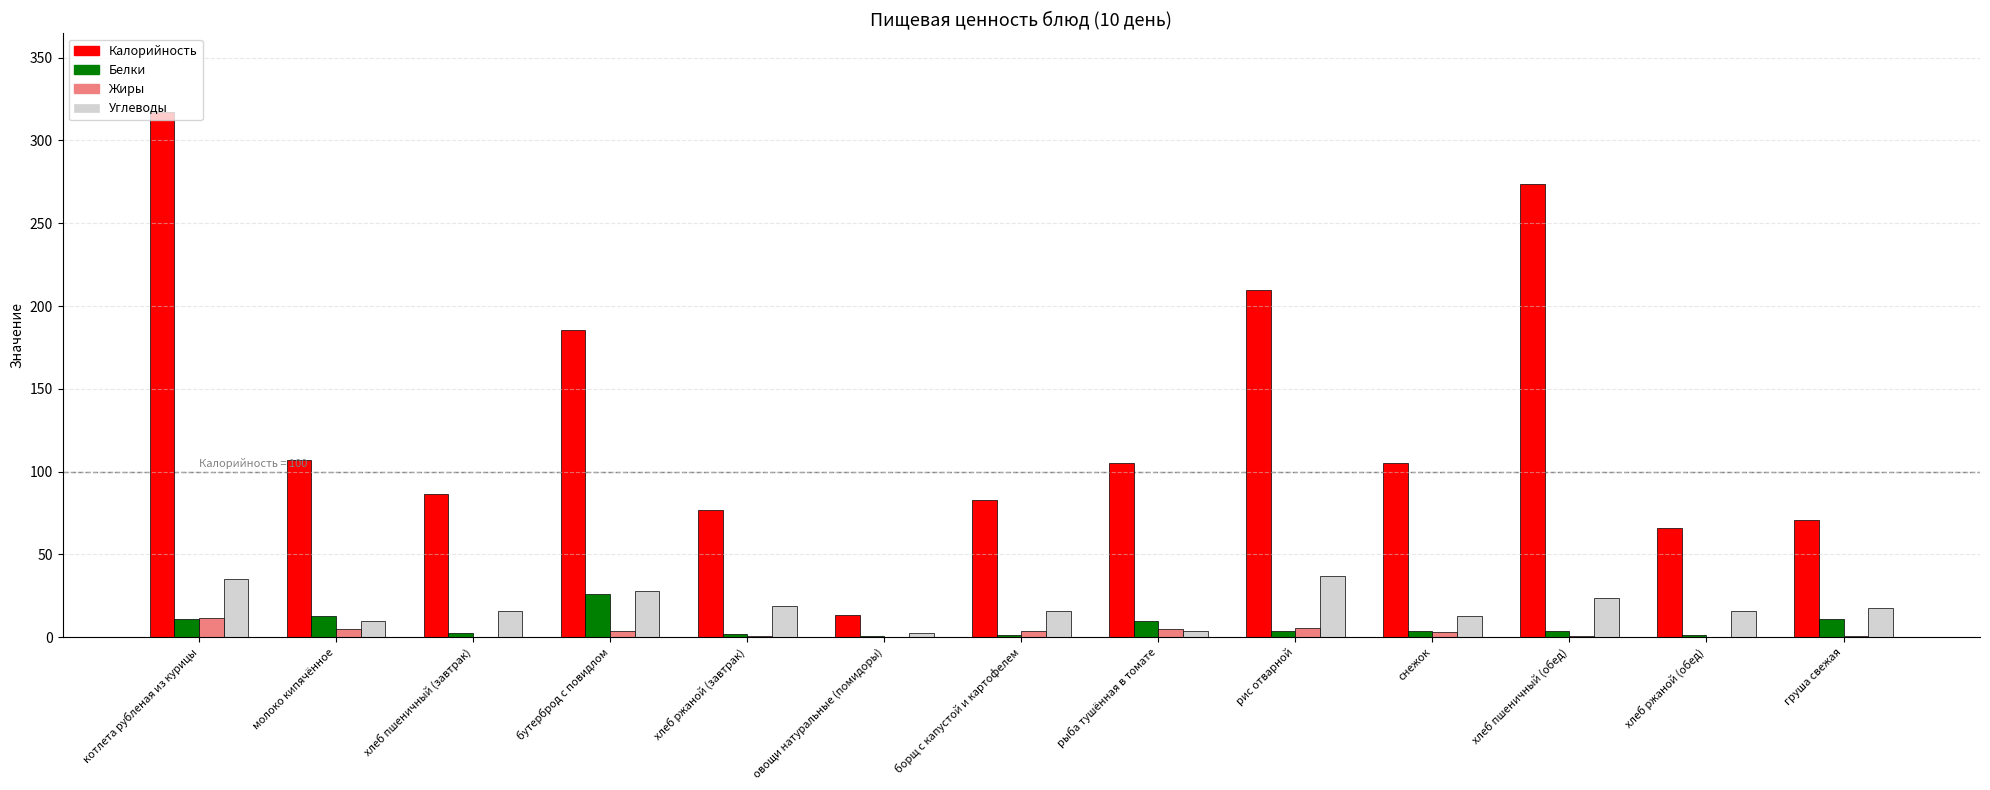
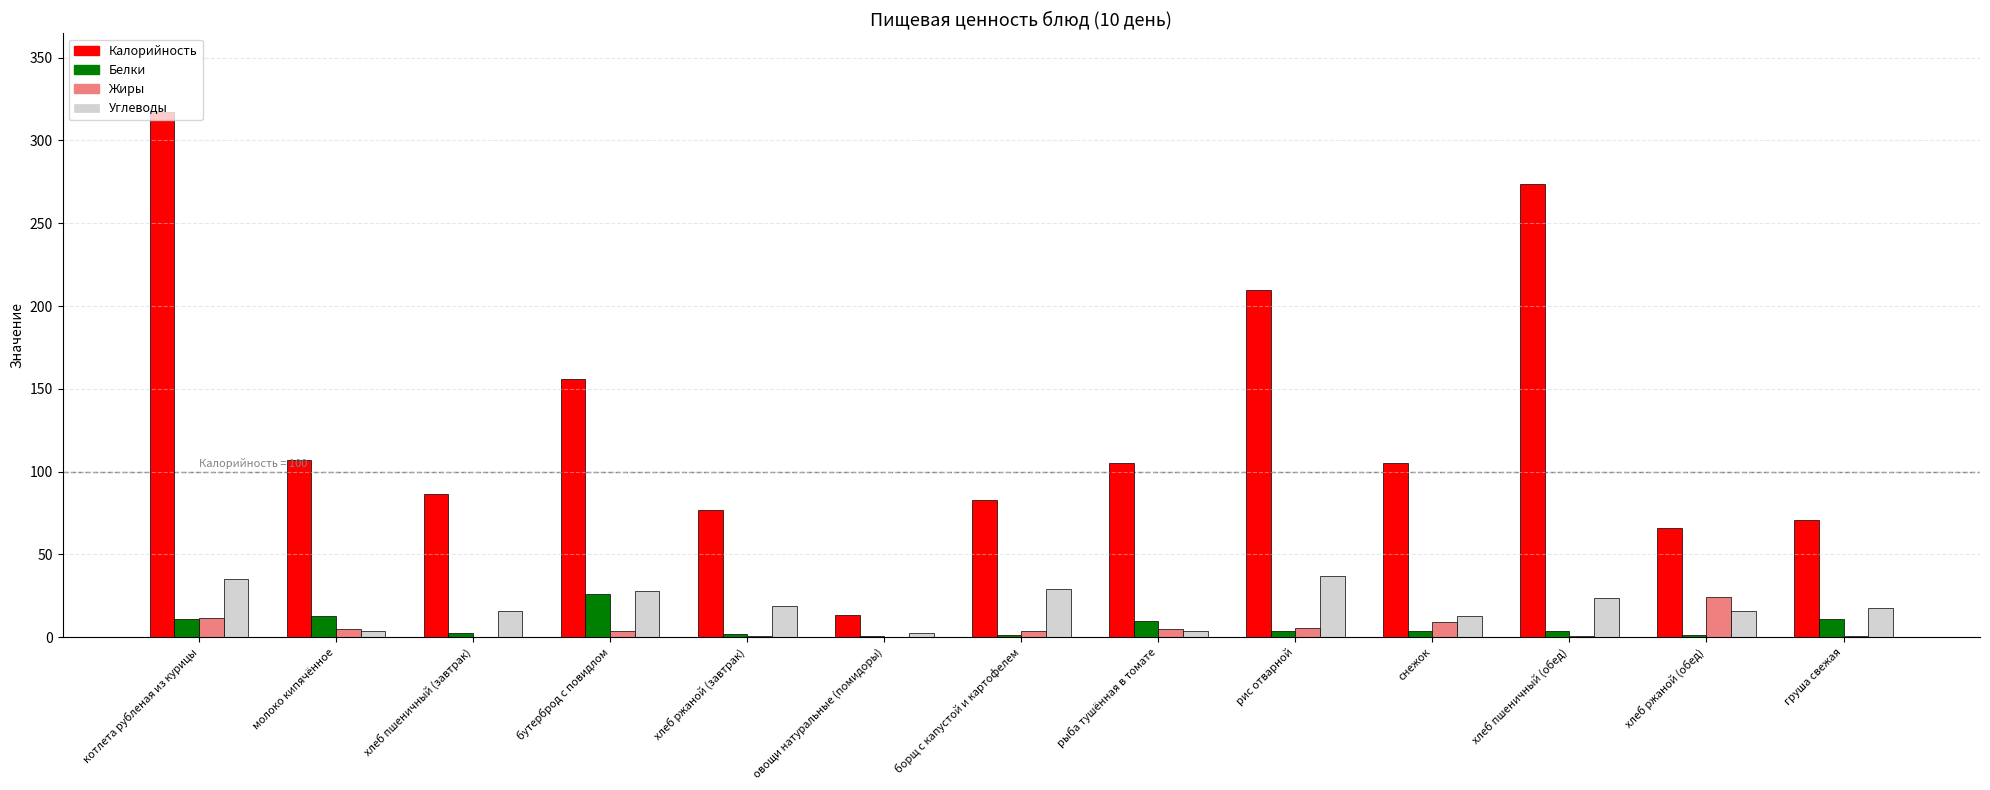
  {
    "Калорийность": {
      "хлеб пшеничный (завтрак)": 86,
-     "бутерброд с повидлом": 186,
+     "бутерброд с повидлом": 156,
      "хлеб ржаной (завтрак)": 77,
      "овощи натуральные (помидоры)": 13,
      "борщ с капустой и картофелем": 83,
      "рыба тушённая в томате": 105,
      "рис отварной": 210,
      "снежок": 105,
      "хлеб пшеничный (обед)": 274,
      "хлеб ржаной (обед)": 66,
      "груша свежая": 71
    },
    "Белки": {
      "котлета рубленая из курицы": 11,
      "молоко кипячённое": 13,
      "хлеб пшеничный (завтрак)": 2,
      "бутерброд с повидлом": 26,
      "хлеб ржаной (завтрак)": 2,
      "рыба тушённая в томате": 10,
      "рис отварной": 4,
      "снежок": 4,
      "хлеб пшеничный (обед)": 3,
      "груша свежая": 11
    },
    "Жиры": {
      "котлета рубленая из курицы": 11,
      "молоко кипячённое": 5,
      "бутерброд с повидлом": 4,
      "борщ с капустой и картофелем": 4,
      "рыба тушённая в томате": 5,
      "рис отварной": 5,
-     "снежок": 3,
-     "хлеб ржаной (обед)": 0
+     "снежок": 9,
+     "хлеб ржаной (обед)": 24
    },
    "Углеводы": {
      "котлета рубленая из курицы": 35,
-     "молоко кипячённое": 10,
+     "молоко кипячённое": 4,
      "хлеб пшеничный (завтрак)": 16,
      "бутерброд с повидлом": 28,
      "хлеб ржаной (завтрак)": 19,
      "овощи натуральные (помидоры)": 2,
-     "борщ с капустой и картофелем": 16,
+     "борщ с капустой и картофелем": 29,
      "рыба тушённая в томате": 4,
      "рис отварной": 37,
      "снежок": 13,
      "хлеб пшеничный (обед)": 23,
      "хлеб ржаной (обед)": 16,
      "груша свежая": 17
    }
  }
